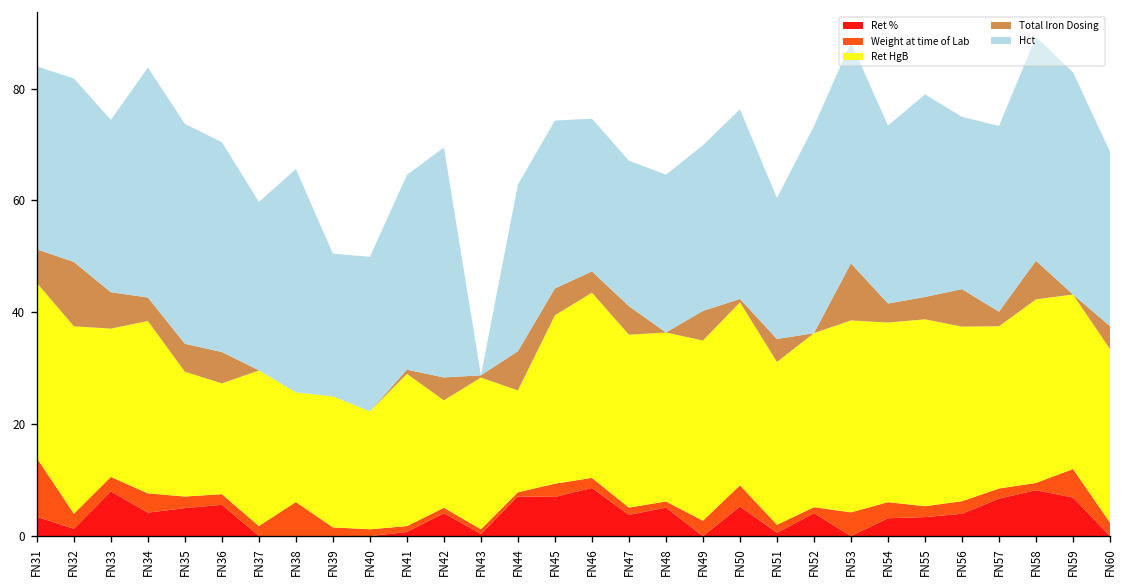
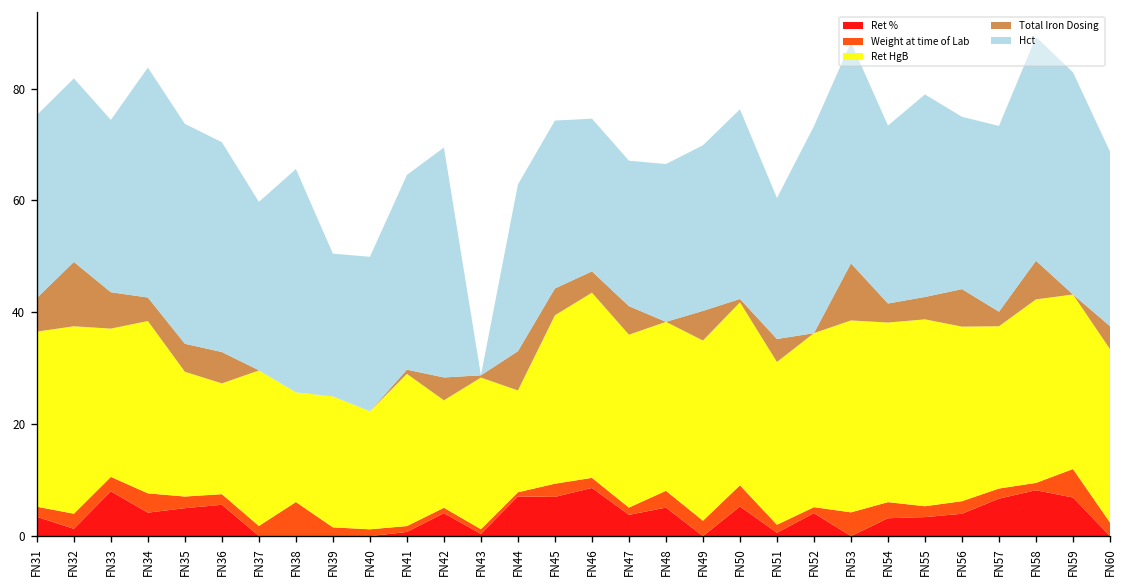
  {
    "Ret %": {
      "FN31": 3,
      "FN32": 1,
      "FN33": 8,
      "FN34": 4,
      "FN35": 5,
      "FN36": 6,
      "FN38": 0,
      "FN40": 0,
      "FN41": 1,
      "FN42": 4,
      "FN44": 7,
      "FN45": 7,
      "FN46": 9,
      "FN47": 4,
      "FN48": 5,
      "FN49": 0,
      "FN50": 5,
      "FN51": 1,
      "FN52": 4,
      "FN53": 0,
      "FN54": 3,
      "FN55": 3,
      "FN56": 4,
      "FN57": 7,
      "FN58": 8,
      "FN59": 7,
      "FN60": 0
    },
    "Weight at time of Lab": {
-     "FN31": 11,
+     "FN31": 2,
      "FN32": 3,
      "FN33": 3,
      "FN34": 3,
      "FN35": 2,
      "FN36": 2,
      "FN37": 2,
      "FN38": 6,
      "FN39": 2,
      "FN40": 1,
      "FN41": 1,
      "FN42": 1,
      "FN43": 1,
      "FN44": 1,
      "FN45": 2,
      "FN46": 2,
      "FN47": 1,
-     "FN48": 1,
+     "FN48": 3,
      "FN49": 3,
      "FN50": 4,
      "FN51": 1,
      "FN52": 1,
      "FN53": 4,
      "FN54": 3,
      "FN55": 2,
      "FN56": 2,
      "FN57": 2,
      "FN58": 1,
      "FN59": 5,
      "FN60": 2
    },
    "Ret HgB": {
      "FN31": 31,
      "FN32": 34,
      "FN33": 27,
      "FN34": 31,
      "FN35": 22,
      "FN36": 20,
      "FN41": 27,
      "FN42": 19,
      "FN44": 18,
      "FN45": 30,
      "FN46": 33,
      "FN47": 31,
      "FN49": 32,
      "FN50": 33,
      "FN51": 29,
      "FN53": 34,
      "FN54": 32,
      "FN55": 33,
      "FN56": 31,
      "FN57": 29,
      "FN58": 33,
      "FN60": 31
    },
    "Total Iron Dosing": {
      "FN31": 6,
      "FN32": 12,
      "FN33": 7,
      "FN34": 4,
      "FN35": 5,
      "FN36": 6,
      "FN41": 1,
      "FN42": 4,
      "FN44": 7,
      "FN45": 5,
      "FN46": 4,
      "FN47": 5,
      "FN49": 5,
      "FN50": 1,
      "FN51": 4,
      "FN53": 10,
      "FN54": 3,
      "FN55": 4,
      "FN56": 7,
      "FN57": 3,
      "FN58": 7,
      "FN60": 4
    },
    "Hct": {
      "FN31": 33,
      "FN32": 33,
      "FN33": 31,
      "FN34": 41,
      "FN35": 39,
      "FN36": 38,
      "FN37": 30,
      "FN38": 40,
      "FN39": 25,
      "FN40": 28,
      "FN41": 35,
      "FN42": 41,
      "FN44": 30,
      "FN45": 30,
      "FN46": 27,
      "FN47": 26,
      "FN48": 28,
      "FN49": 30,
      "FN50": 34,
      "FN51": 25,
      "FN52": 37,
      "FN54": 32,
      "FN55": 36,
      "FN56": 31,
      "FN57": 33,
      "FN59": 40,
      "FN60": 31
    }
  }
